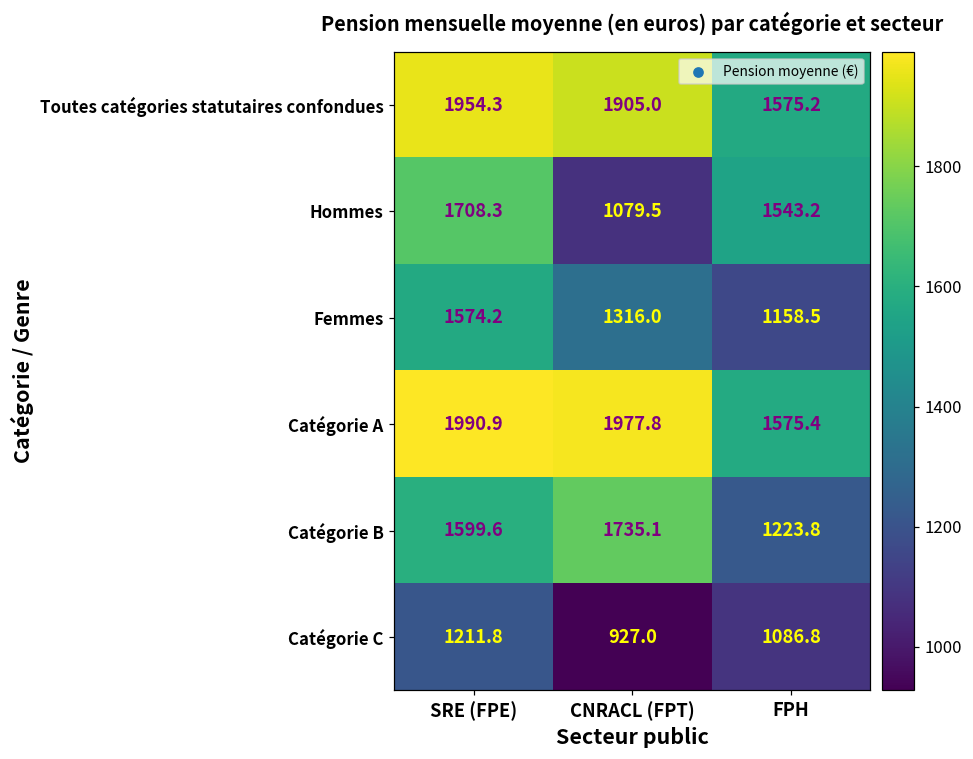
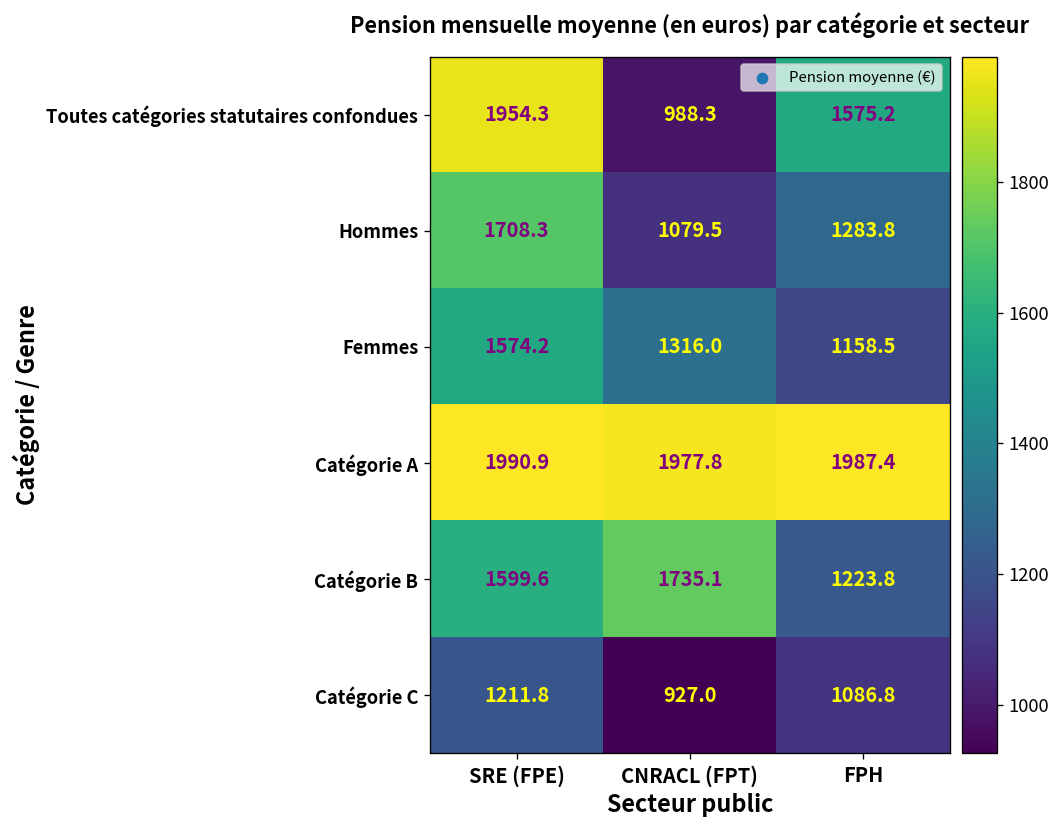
  {
    "Toutes catégories statutaires confondues": {
      "SRE (FPE)": 1954.3,
-     "CNRACL (FPT)": 1905.0,
+     "CNRACL (FPT)": 988.3,
      "FPH": 1575.2
    },
    "Hommes": {
      "SRE (FPE)": 1708.3,
      "CNRACL (FPT)": 1079.5,
-     "FPH": 1543.2
+     "FPH": 1283.8
    },
    "Femmes": {
      "SRE (FPE)": 1574.2,
      "CNRACL (FPT)": 1316.0,
      "FPH": 1158.5
    },
    "Catégorie A": {
      "SRE (FPE)": 1990.9,
      "CNRACL (FPT)": 1977.8,
-     "FPH": 1575.4
+     "FPH": 1987.4
    },
    "Catégorie B": {
      "SRE (FPE)": 1599.6,
      "CNRACL (FPT)": 1735.1,
      "FPH": 1223.8
    },
    "Catégorie C": {
      "SRE (FPE)": 1211.8,
      "CNRACL (FPT)": 927.0,
      "FPH": 1086.8
    }
  }
